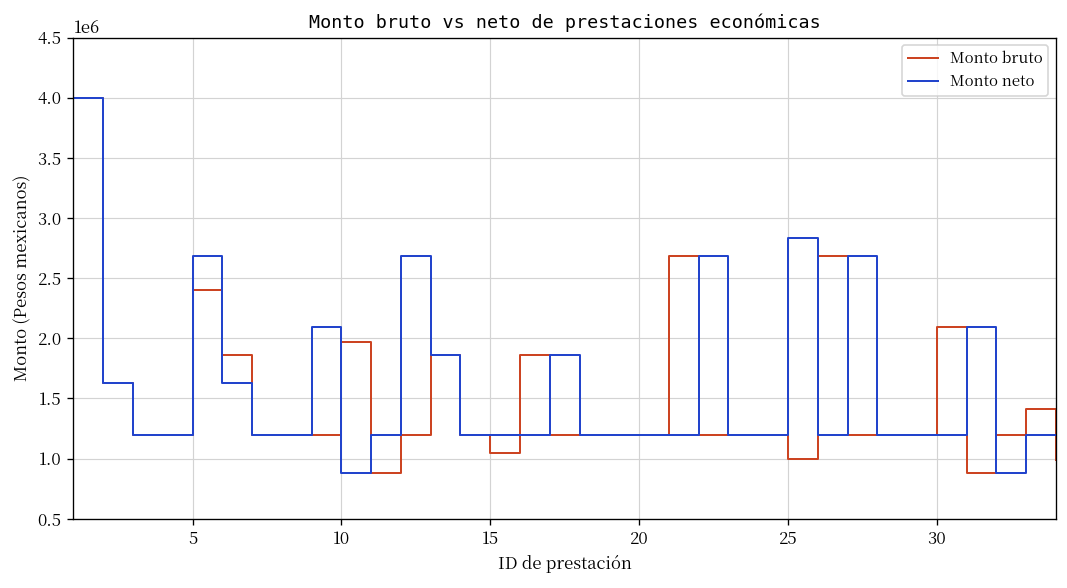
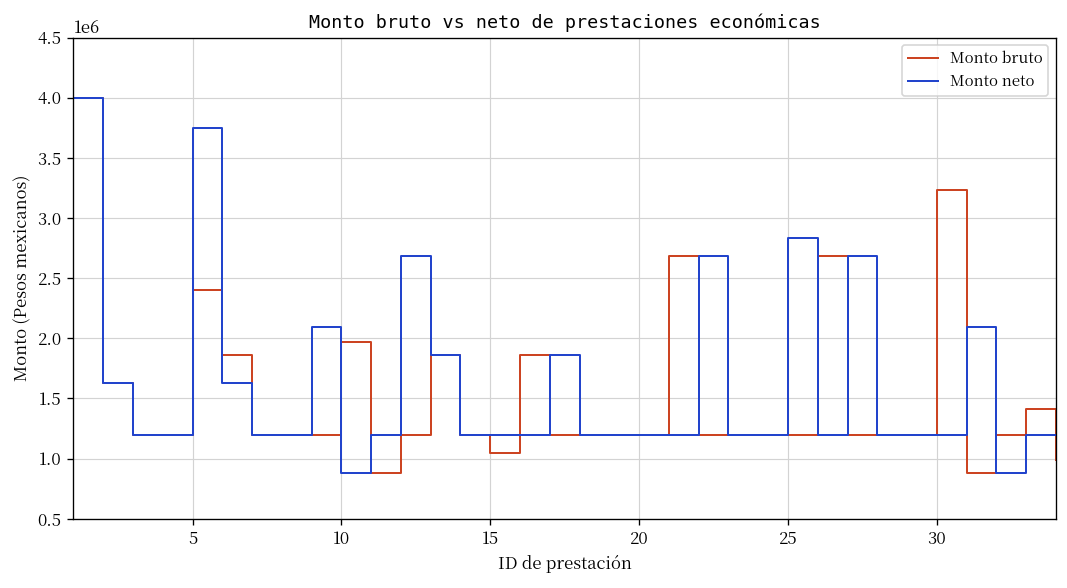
  {
    "Monto bruto": {
      "5": 2400000,
      "10": 1970000,
      "15": 1050000,
-     "25": 1000000,
-     "30": 2100000
+     "25": 1200000,
+     "30": 3230000
    },
    "Monto neto": {
-     "5": 2690000,
+     "5": 3750000,
      "10": 880000,
      "15": 1200000,
      "25": 2840000,
      "30": 1200000
    }
  }
